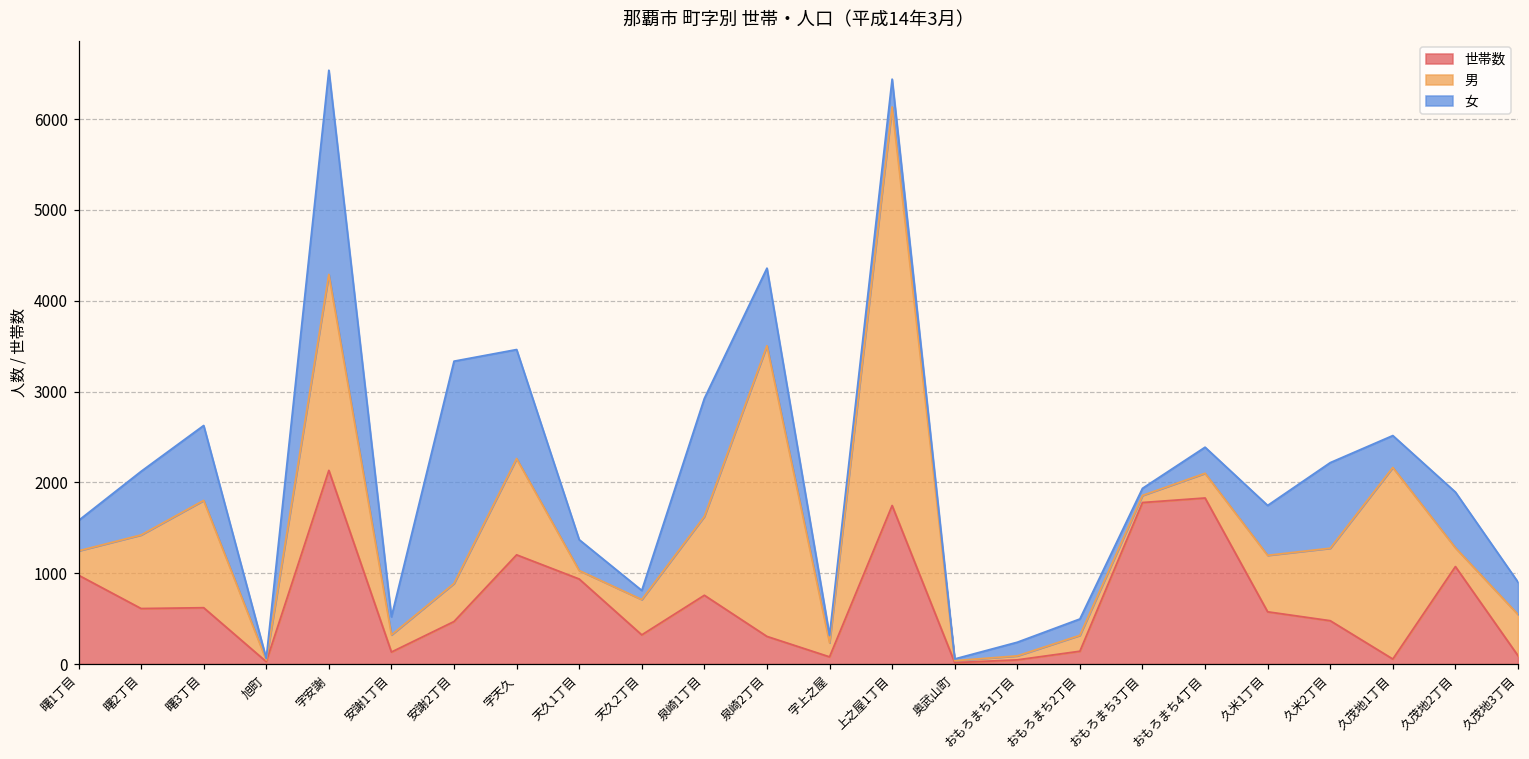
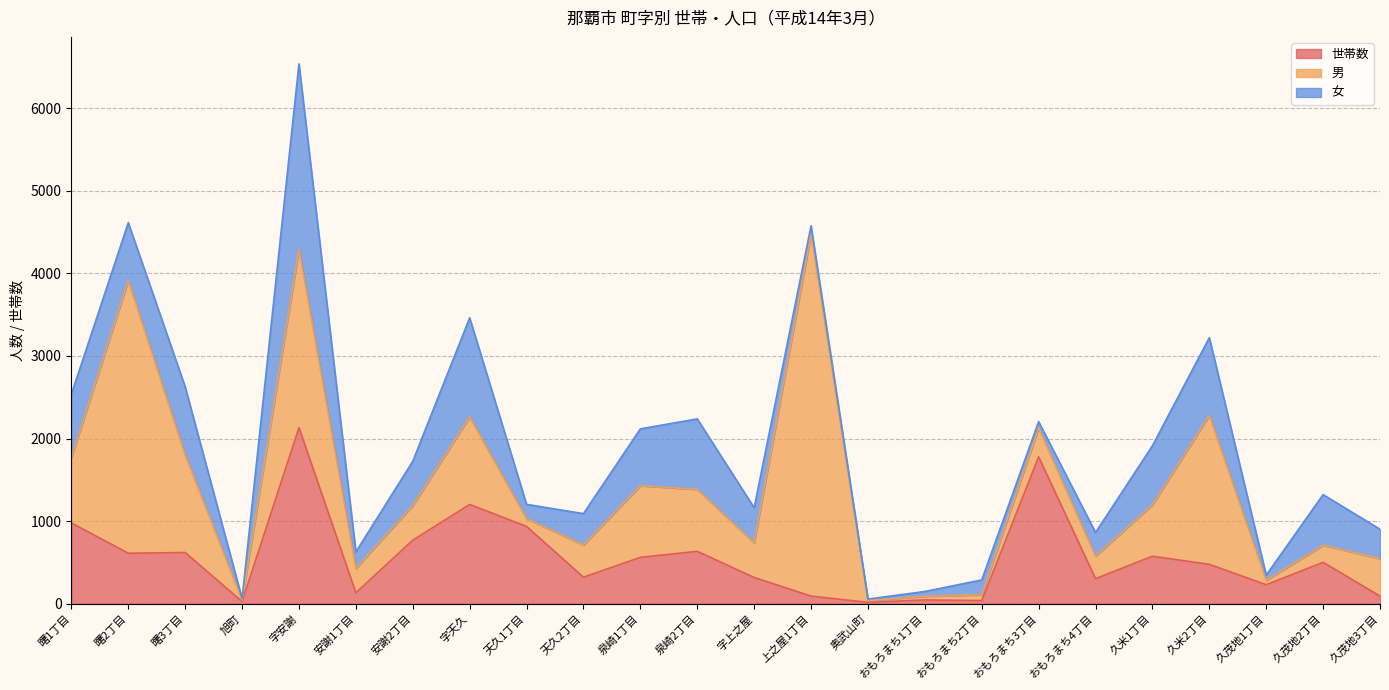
  {
    "世帯数": {
      "曙1丁目": 1000,
      "曙2丁目": 600,
      "曙3丁目": 600,
      "字安謝": 2100,
      "安謝1丁目": 100,
-     "安謝2丁目": 500,
+     "安謝2丁目": 800,
      "字天久": 1200,
      "天久1丁目": 900,
      "天久2丁目": 300,
-     "泉崎1丁目": 800,
-     "泉崎2丁目": 300,
-     "字上之屋": 100,
-     "上之屋1丁目": 1700,
+     "泉崎1丁目": 600,
+     "泉崎2丁目": 600,
+     "字上之屋": 300,
+     "上之屋1丁目": 100,
      "おもろまち1丁目": 0,
-     "おもろまち2丁目": 100,
+     "おもろまち2丁目": 0,
      "おもろまち3丁目": 1800,
-     "おもろまち4丁目": 1800,
+     "おもろまち4丁目": 300,
      "久米1丁目": 600,
      "久米2丁目": 500,
-     "久茂地1丁目": 100,
-     "久茂地2丁目": 1100,
+     "久茂地1丁目": 200,
+     "久茂地2丁目": 500,
      "久茂地3丁目": 100
    },
    "男": {
-     "曙1丁目": 300,
-     "曙2丁目": 800,
+     "曙1丁目": 800,
+     "曙2丁目": 3300,
      "曙3丁目": 1200,
      "字安謝": 2200,
-     "安謝1丁目": 200,
+     "安謝1丁目": 300,
      "安謝2丁目": 400,
      "字天久": 1100,
      "天久1丁目": 100,
      "天久2丁目": 400,
      "泉崎1丁目": 900,
-     "泉崎2丁目": 3200,
-     "字上之屋": 200,
+     "泉崎2丁目": 800,
+     "字上之屋": 400,
      "上之屋1丁目": 4400,
      "おもろまち1丁目": 0,
-     "おもろまち2丁目": 200,
-     "おもろまち3丁目": 100,
+     "おもろまち2丁目": 100,
+     "おもろまち3丁目": 300,
      "おもろまち4丁目": 300,
      "久米1丁目": 600,
-     "久米2丁目": 800,
-     "久茂地1丁目": 2100,
+     "久米2丁目": 1800,
+     "久茂地1丁目": 100,
      "久茂地2丁目": 200,
      "久茂地3丁目": 500
    },
    "女": {
-     "曙1丁目": 300,
+     "曙1丁目": 800,
      "曙2丁目": 700,
      "曙3丁目": 800,
      "字安謝": 2200,
      "安謝1丁目": 200,
-     "安謝2丁目": 2400,
+     "安謝2丁目": 500,
      "字天久": 1200,
-     "天久1丁目": 300,
-     "天久2丁目": 100,
-     "泉崎1丁目": 1300,
+     "天久1丁目": 200,
+     "天久2丁目": 400,
+     "泉崎1丁目": 700,
      "泉崎2丁目": 900,
-     "字上之屋": 100,
-     "上之屋1丁目": 300,
-     "おもろまち1丁目": 200,
+     "字上之屋": 400,
+     "上之屋1丁目": 100,
+     "おもろまち1丁目": 100,
      "おもろまち2丁目": 200,
      "おもろまち3丁目": 100,
      "おもろまち4丁目": 300,
-     "久米1丁目": 500,
+     "久米1丁目": 700,
      "久米2丁目": 900,
-     "久茂地1丁目": 400,
+     "久茂地1丁目": 100,
      "久茂地2丁目": 600,
      "久茂地3丁目": 400
    }
  }
